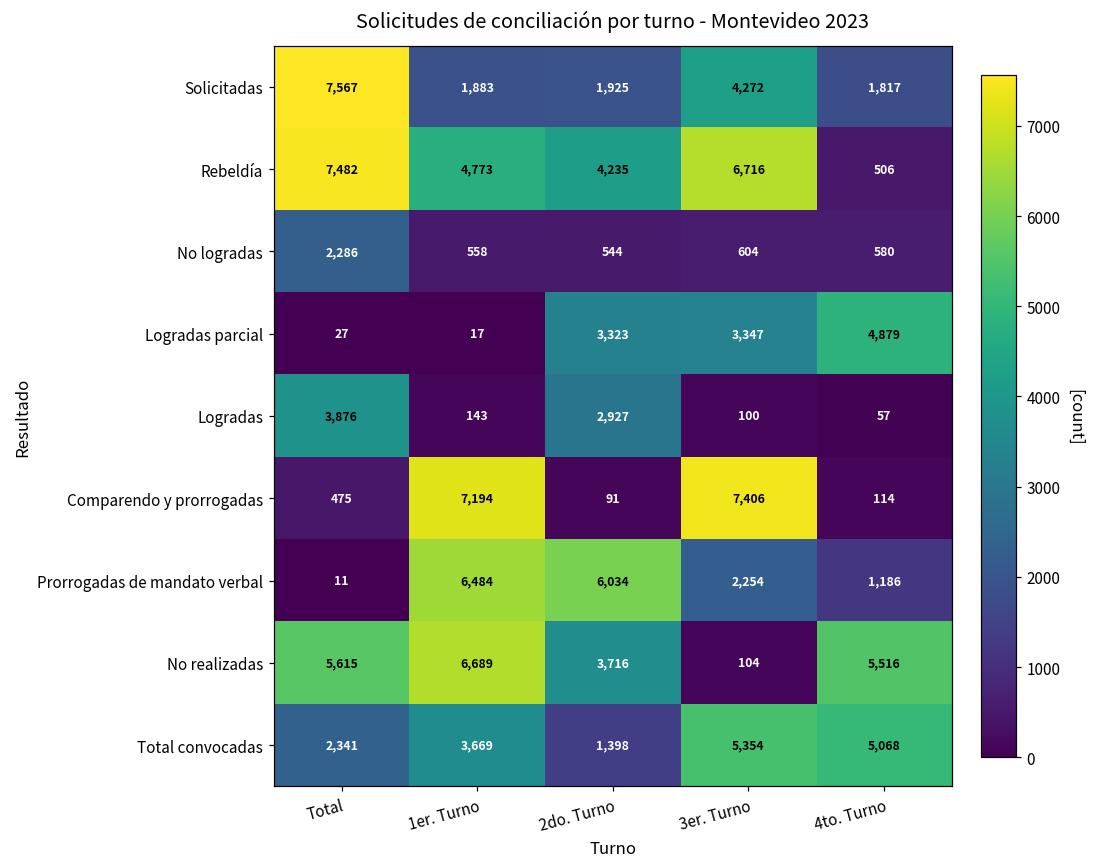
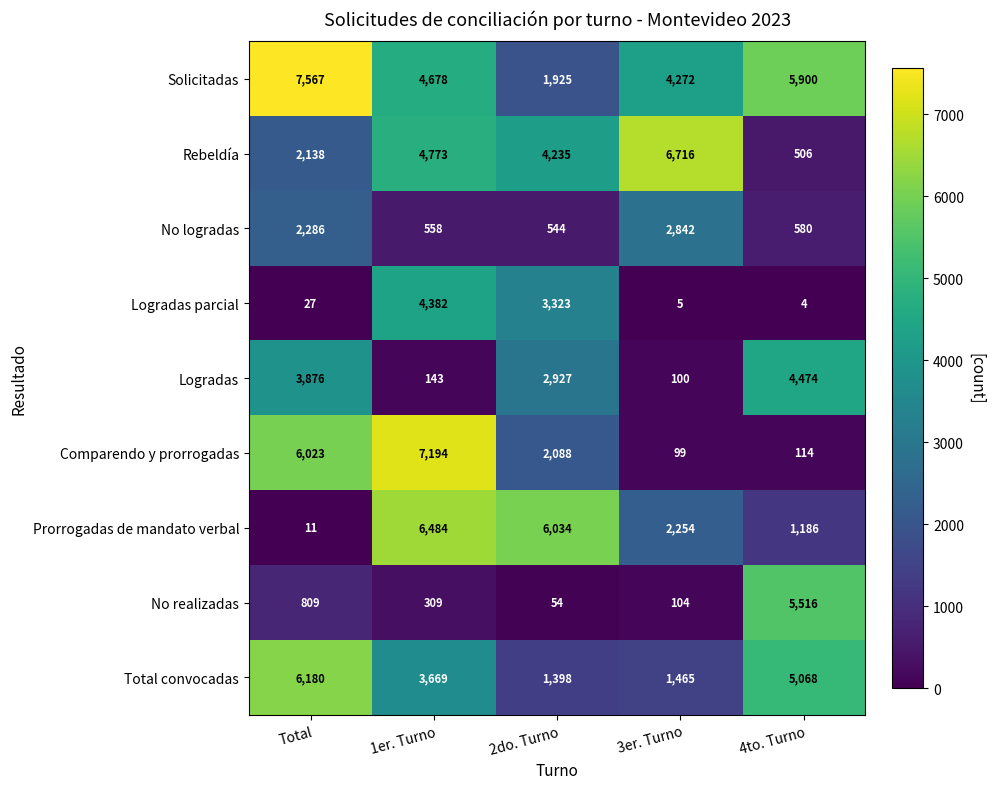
  {
    "Solicitadas": {
      "Total": "7,567",
-     "1er. Turno": "1,883",
+     "1er. Turno": "4,678",
      "2do. Turno": "1,925",
      "3er. Turno": "4,272",
-     "4to. Turno": "1,817"
+     "4to. Turno": "5,900"
    },
    "Rebeldía": {
-     "Total": "7,482",
+     "Total": "2,138",
      "1er. Turno": "4,773",
      "2do. Turno": "4,235",
      "3er. Turno": "6,716",
      "4to. Turno": "506"
    },
    "No logradas": {
      "Total": "2,286",
      "1er. Turno": "558",
      "2do. Turno": "544",
-     "3er. Turno": "604",
+     "3er. Turno": "2,842",
      "4to. Turno": "580"
    },
    "Logradas parcial": {
      "Total": "27",
-     "1er. Turno": "17",
+     "1er. Turno": "4,382",
      "2do. Turno": "3,323",
-     "3er. Turno": "3,347",
-     "4to. Turno": "4,879"
+     "3er. Turno": "5",
+     "4to. Turno": "4"
    },
    "Logradas": {
      "Total": "3,876",
      "1er. Turno": "143",
      "2do. Turno": "2,927",
      "3er. Turno": "100",
-     "4to. Turno": "57"
+     "4to. Turno": "4,474"
    },
    "Comparendo y prorrogadas": {
-     "Total": "475",
+     "Total": "6,023",
      "1er. Turno": "7,194",
-     "2do. Turno": "91",
-     "3er. Turno": "7,406",
+     "2do. Turno": "2,088",
+     "3er. Turno": "99",
      "4to. Turno": "114"
    },
    "Prorrogadas de mandato verbal": {
      "Total": "11",
      "1er. Turno": "6,484",
      "2do. Turno": "6,034",
      "3er. Turno": "2,254",
      "4to. Turno": "1,186"
    },
    "No realizadas": {
-     "Total": "5,615",
-     "1er. Turno": "6,689",
-     "2do. Turno": "3,716",
+     "Total": "809",
+     "1er. Turno": "309",
+     "2do. Turno": "54",
      "3er. Turno": "104",
      "4to. Turno": "5,516"
    },
    "Total convocadas": {
-     "Total": "2,341",
+     "Total": "6,180",
      "1er. Turno": "3,669",
      "2do. Turno": "1,398",
-     "3er. Turno": "5,354",
+     "3er. Turno": "1,465",
      "4to. Turno": "5,068"
    }
  }
